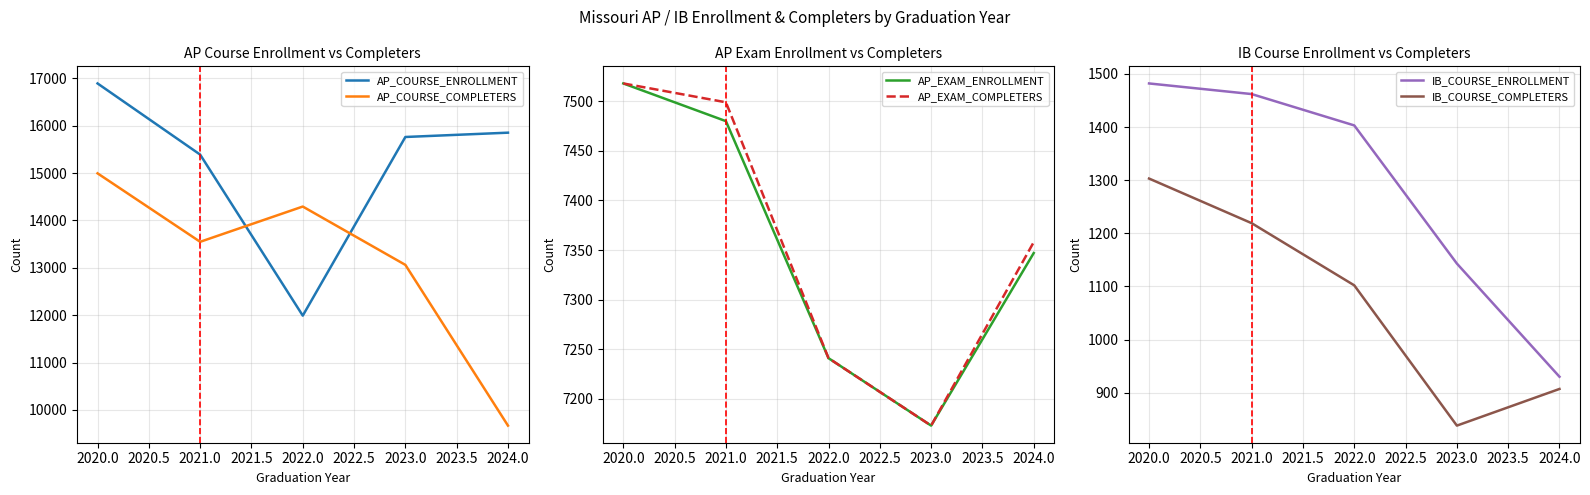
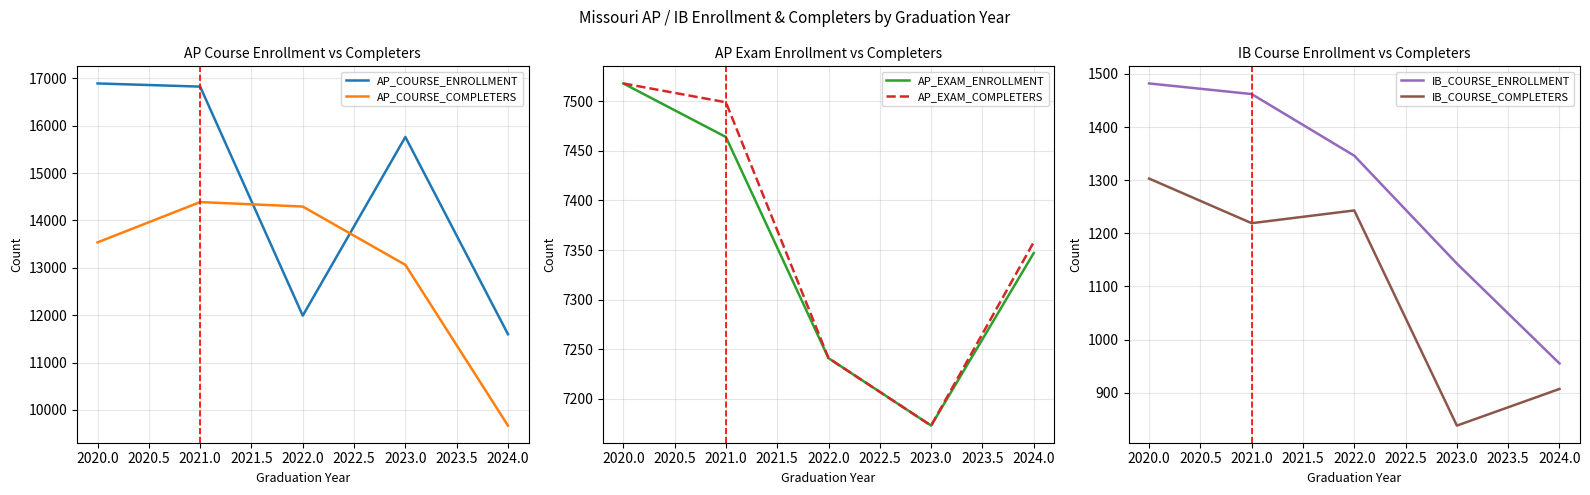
  {
    "AP Course Enrollment vs Completers": {
      "AP_COURSE_ENROLLMENT": {
        "2020.0": 16900,
-       "2021.0": 15400,
+       "2021.0": 16800,
        "2022.0": 12000,
        "2023.0": 15800,
-       "2024.0": 15900
+       "2024.0": 11600
      },
      "AP_COURSE_COMPLETERS": {
-       "2020.0": 15000,
-       "2021.0": 13500,
+       "2020.0": 13500,
+       "2021.0": 14400,
        "2022.0": 14300,
        "2023.0": 13100,
        "2024.0": 9700
      }
    },
    "AP Exam Enrollment vs Completers": {
      "AP_EXAM_ENROLLMENT": {
-       "2021.0": 7480,
+       "2021.0": 7460,
        "2024.0": 7350
      },
      "AP_EXAM_COMPLETERS": {
        "2021.0": 7500,
        "2024.0": 7360
      }
    },
    "IB Course Enrollment vs Completers": {
      "IB_COURSE_ENROLLMENT": {
        "2020.0": 1480,
        "2021.0": 1460,
-       "2022.0": 1400,
+       "2022.0": 1350,
        "2023.0": 1140,
-       "2024.0": 930
+       "2024.0": 960
      },
      "IB_COURSE_COMPLETERS": {
        "2020.0": 1300,
        "2021.0": 1220,
-       "2022.0": 1100,
+       "2022.0": 1240,
        "2023.0": 840,
        "2024.0": 910
      }
    }
  }
